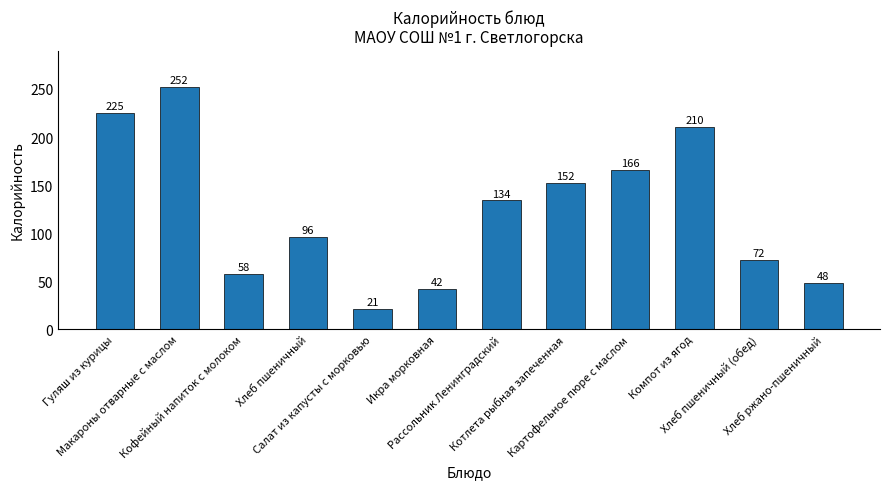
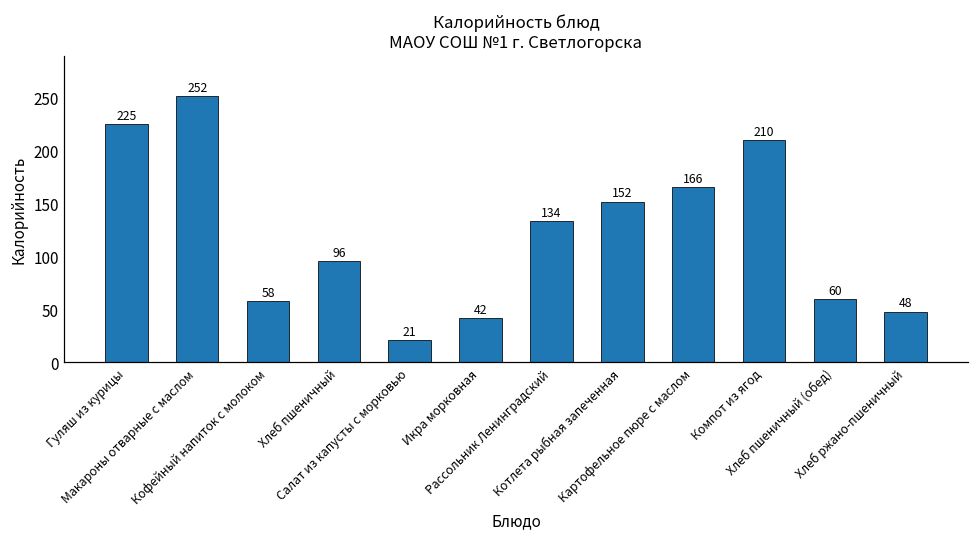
  {
    "Гуляш из курицы": 225,
    "Макароны отварные с маслом": 252,
    "Кофейный напиток с молоком": 58,
    "Хлеб пшеничный": 96,
    "Салат из капусты с морковью": 21,
    "Икра морковная": 42,
    "Рассольник Ленинградский": 134,
    "Котлета рыбная запеченная": 152,
    "Картофельное пюре с маслом": 166,
    "Компот из ягод": 210,
-   "Хлеб пшеничный (обед)": 72,
+   "Хлеб пшеничный (обед)": 60,
    "Хлеб ржано-пшеничный": 48
  }
